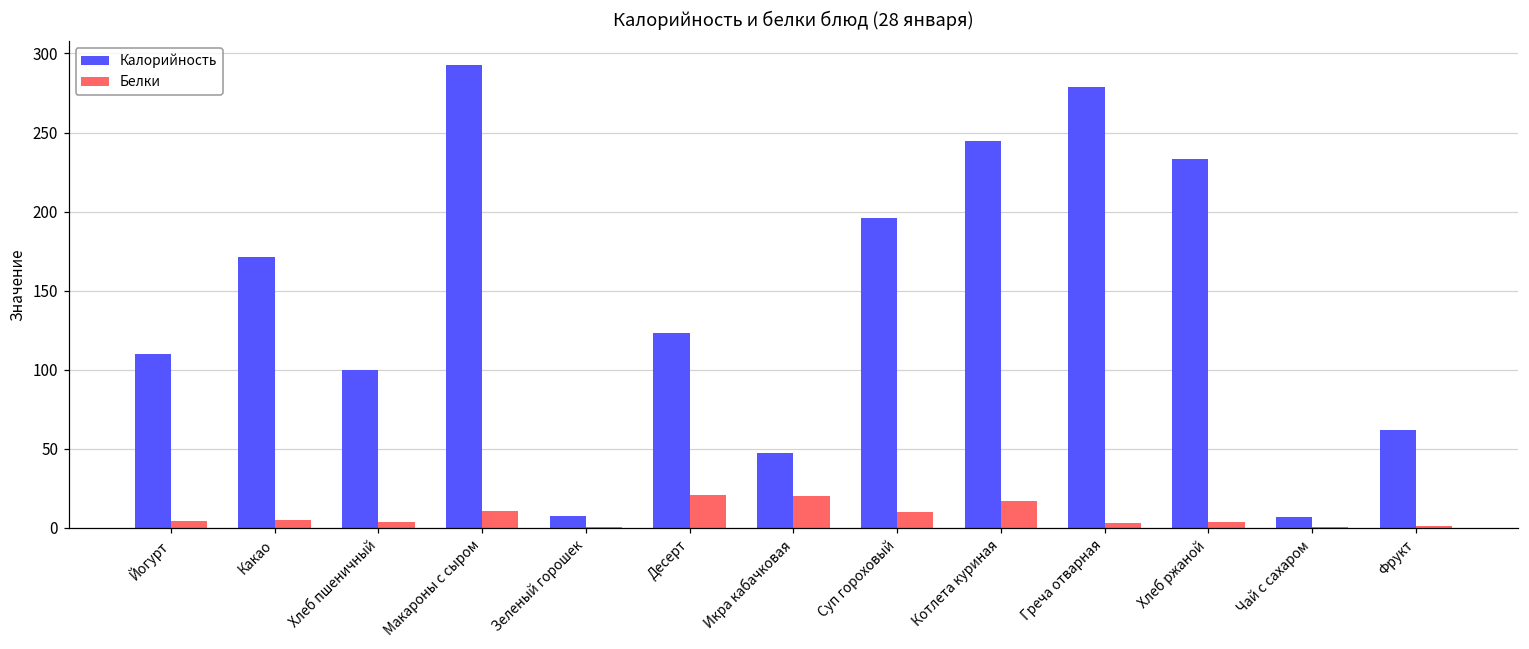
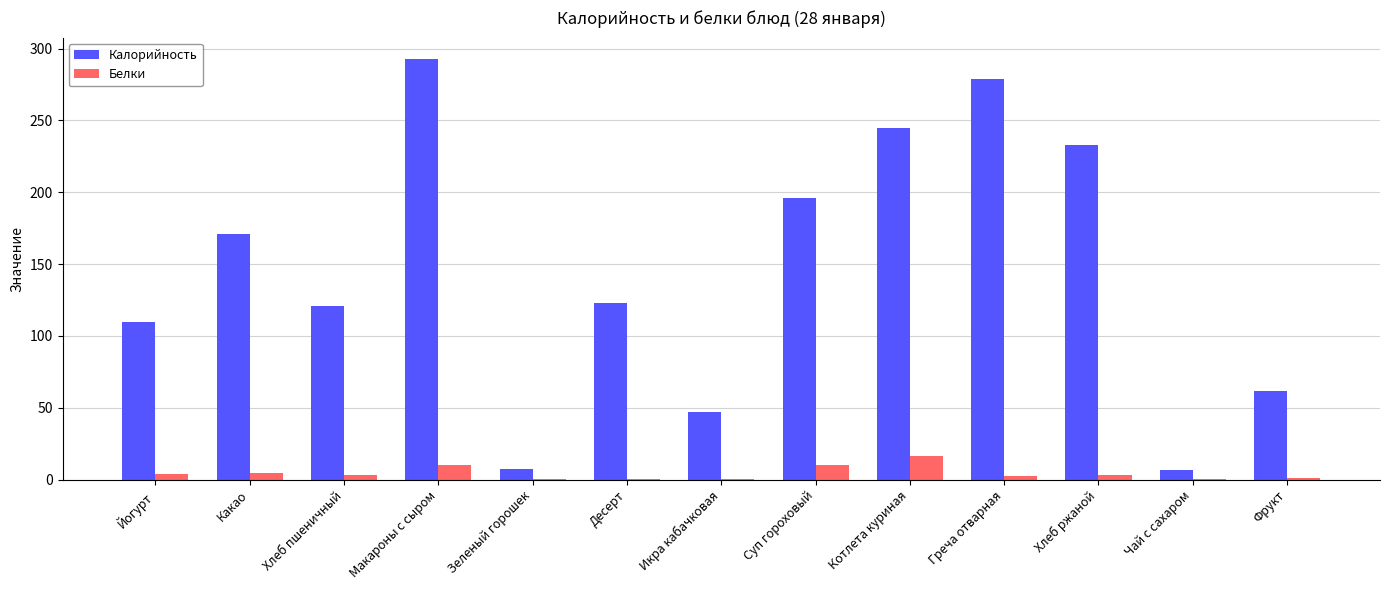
  {
    "Калорийность": {
      "Йогурт": 110,
      "Какао": 171,
-     "Хлеб пшеничный": 100,
+     "Хлеб пшеничный": 121,
      "Макароны с сыром": 293,
      "Зеленый горошек": 8,
      "Десерт": 123,
      "Икра кабачковая": 47,
      "Суп гороховый": 196,
      "Котлета куриная": 245,
      "Греча отварная": 279,
      "Хлеб ржаной": 233,
      "Чай с сахаром": 7,
      "Фрукт": 62
    },
    "Белки": {
      "Йогурт": 4,
      "Какао": 5,
      "Хлеб пшеничный": 3,
      "Макароны с сыром": 11,
-     "Десерт": 21,
-     "Икра кабачковая": 20,
+     "Десерт": 1,
+     "Икра кабачковая": 1,
      "Суп гороховый": 10,
      "Котлета куриная": 17,
      "Греча отварная": 3,
      "Хлеб ржаной": 3
    }
  }
